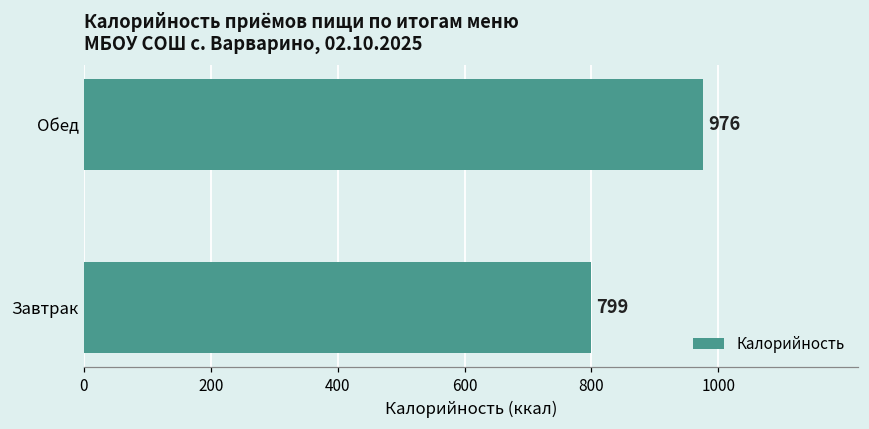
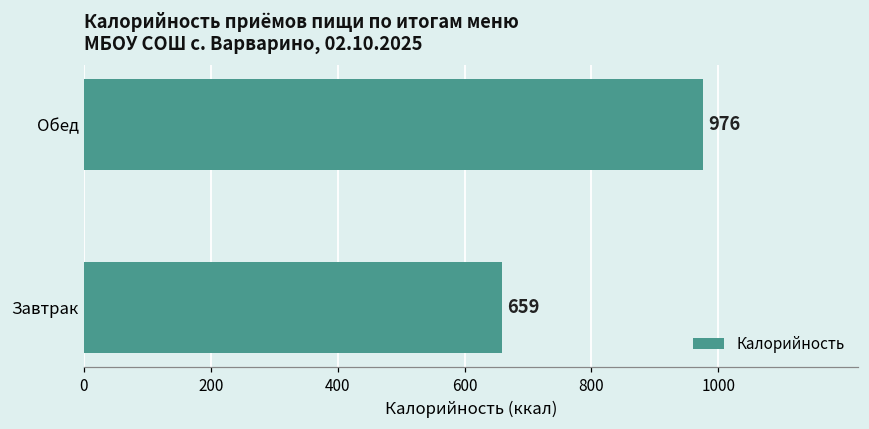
  {
    "Обед": 976,
-   "Завтрак": 799
+   "Завтрак": 659
  }
